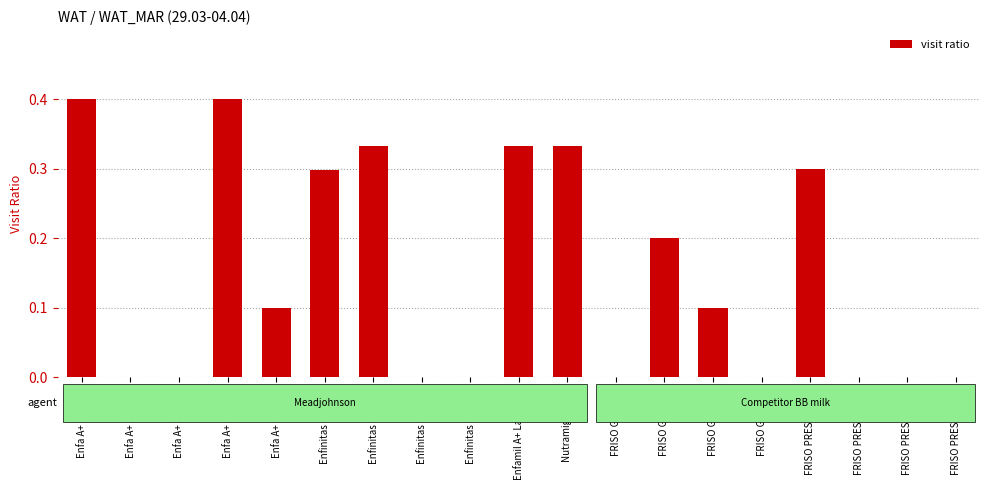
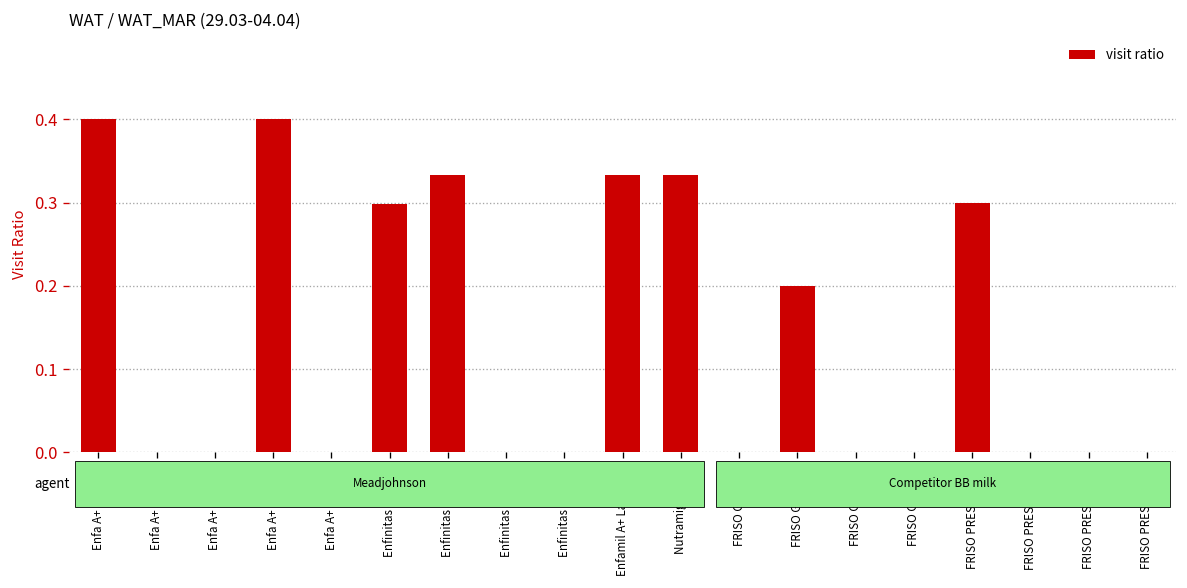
  {
    "Enfa A+ S1 900g": 0.4,
    "Enfa A+ S2 900g": 0.0,
    "Enfa A+ S3 900g": 0.0,
    "Enfa A+ S4 900g": 0.4,
-   "Enfa A+ S5 900g": 0.1,
+   "Enfa A+ S5 900g": 0.0,
    "Enfinitas S1 900g": 0.3,
    "Enfinitas S2 900g": 0.33,
    "Enfinitas S3 900g": 0.0,
    "Enfinitas S4 900g": 0.0,
    "Enfamil A+ Lactofree": 0.33,
    "Nutramigen LGG": 0.33,
    "FRISO GOLD S1": 0.0,
    "FRISO GOLD S2": 0.2,
-   "FRISO GOLD S3": 0.1,
+   "FRISO GOLD S3": 0.0,
    "FRISO GOLD S4": 0.0,
    "FRISO PRESTIGE S1": 0.3,
    "FRISO PRESTIGE S2": 0.0,
    "FRISO PRESTIGE S3": 0.0,
    "FRISO PRESTIGE S4": 0.0
  }
